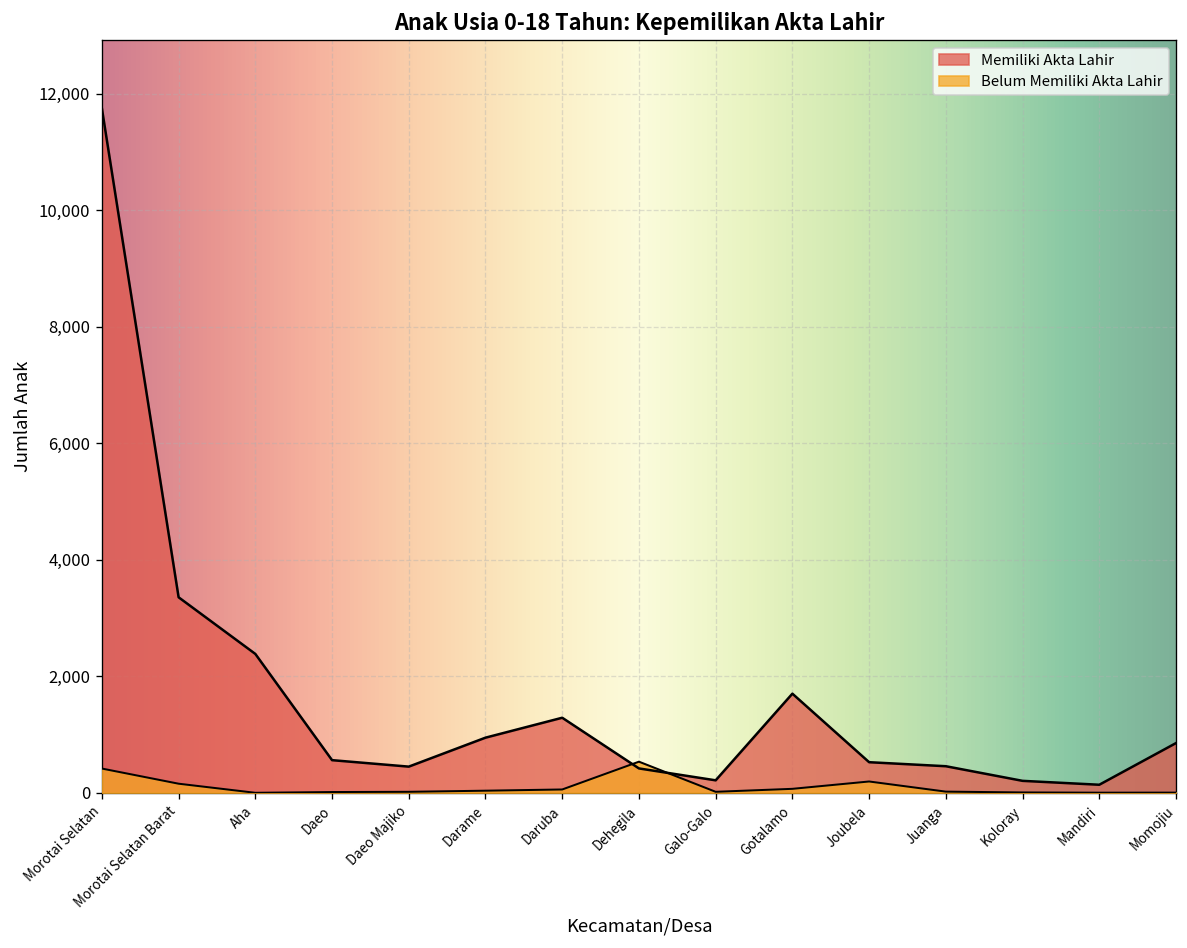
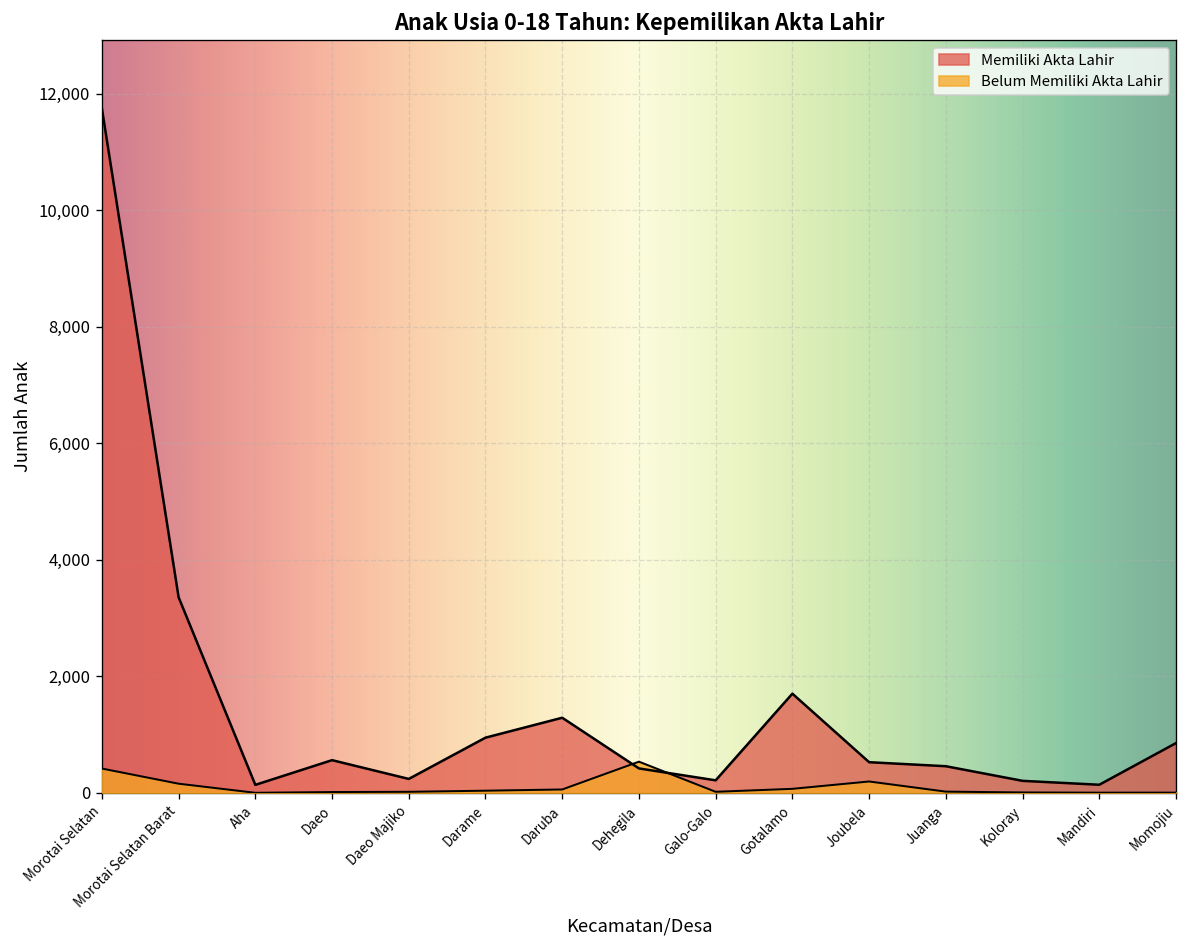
  {
    "Memiliki Akta Lahir": {
      "Morotai Selatan": "11,700",
      "Morotai Selatan Barat": "3,400",
-     "Aha": "2,400",
+     "Aha": "100",
      "Daeo": "600",
-     "Daeo Majiko": "400",
+     "Daeo Majiko": "200",
      "Darame": "900",
      "Daruba": "1,300",
      "Dehegila": "400",
      "Galo-Galo": "200",
      "Gotalamo": "1,700",
      "Joubela": "500",
      "Juanga": "500",
      "Koloray": "200",
      "Mandiri": "100",
      "Momojiu": "900"
    },
    "Belum Memiliki Akta Lahir": {
      "Morotai Selatan": "400",
      "Morotai Selatan Barat": "200",
      "Aha": "0",
      "Daeo": "0",
      "Daeo Majiko": "0",
      "Darame": "0",
      "Daruba": "100",
      "Dehegila": "500",
      "Galo-Galo": "0",
      "Gotalamo": "100",
      "Joubela": "200",
      "Juanga": "0",
      "Koloray": "0",
      "Mandiri": "0",
      "Momojiu": "0"
    }
  }
